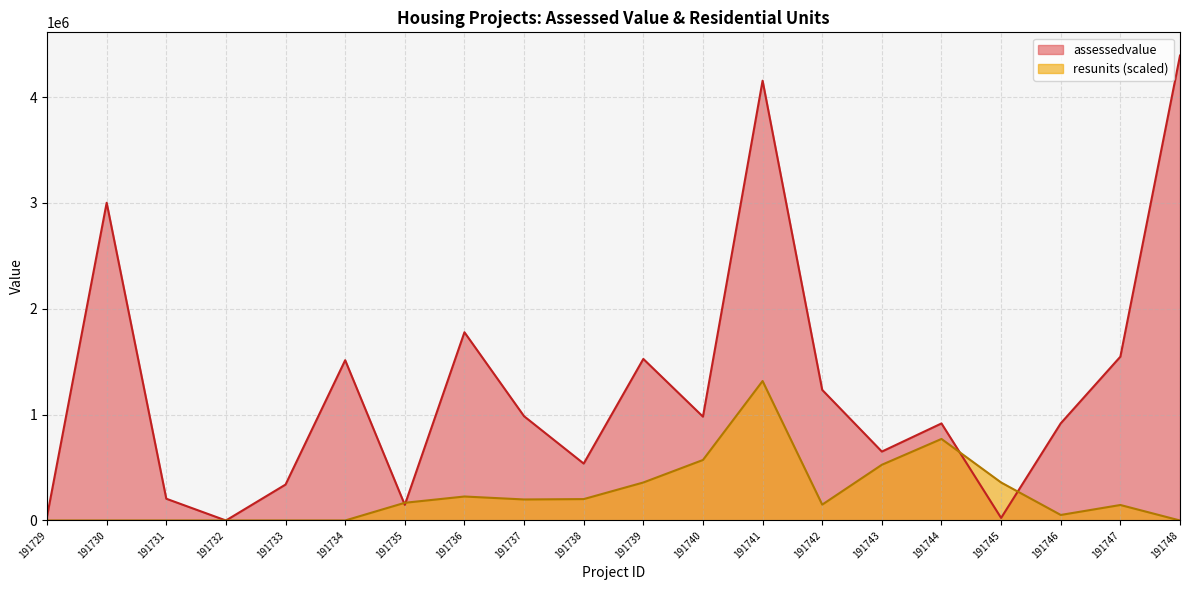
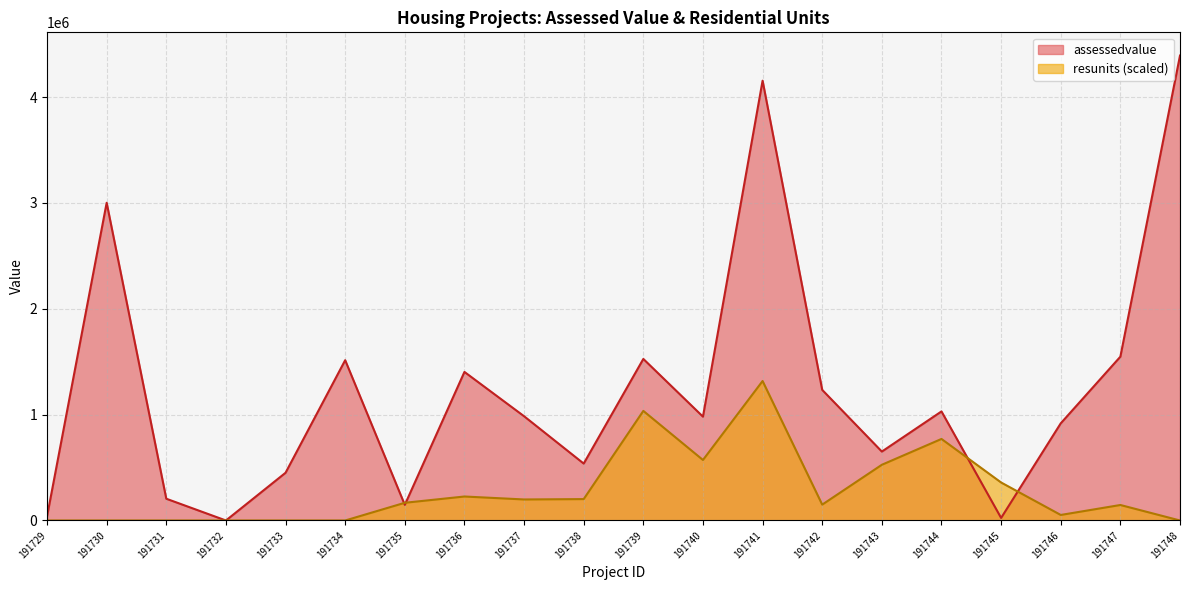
  {
    "assessedvalue": {
      "191729": 40000,
      "191730": 3000000,
      "191731": 210000,
-     "191733": 340000,
+     "191733": 450000,
      "191734": 1510000,
-     "191736": 1780000,
+     "191736": 1400000,
      "191737": 990000,
      "191738": 540000,
      "191739": 1530000,
      "191740": 980000,
      "191741": 4160000,
      "191742": 1230000,
      "191743": 650000,
-     "191744": 920000,
+     "191744": 1030000,
      "191745": 20000,
      "191746": 920000,
      "191747": 1550000,
      "191748": 4390000
    },
    "resunits (scaled)": {
      "191729": 0,
      "191730": 0,
      "191731": 0,
      "191733": 0,
      "191734": 0,
      "191736": 230000,
      "191737": 200000,
      "191738": 200000,
-     "191739": 360000,
+     "191739": 1040000,
      "191740": 570000,
      "191741": 1320000,
      "191742": 150000,
      "191743": 530000,
      "191744": 770000,
      "191745": 360000,
      "191746": 50000,
      "191747": 150000,
      "191748": 0
    }
  }
